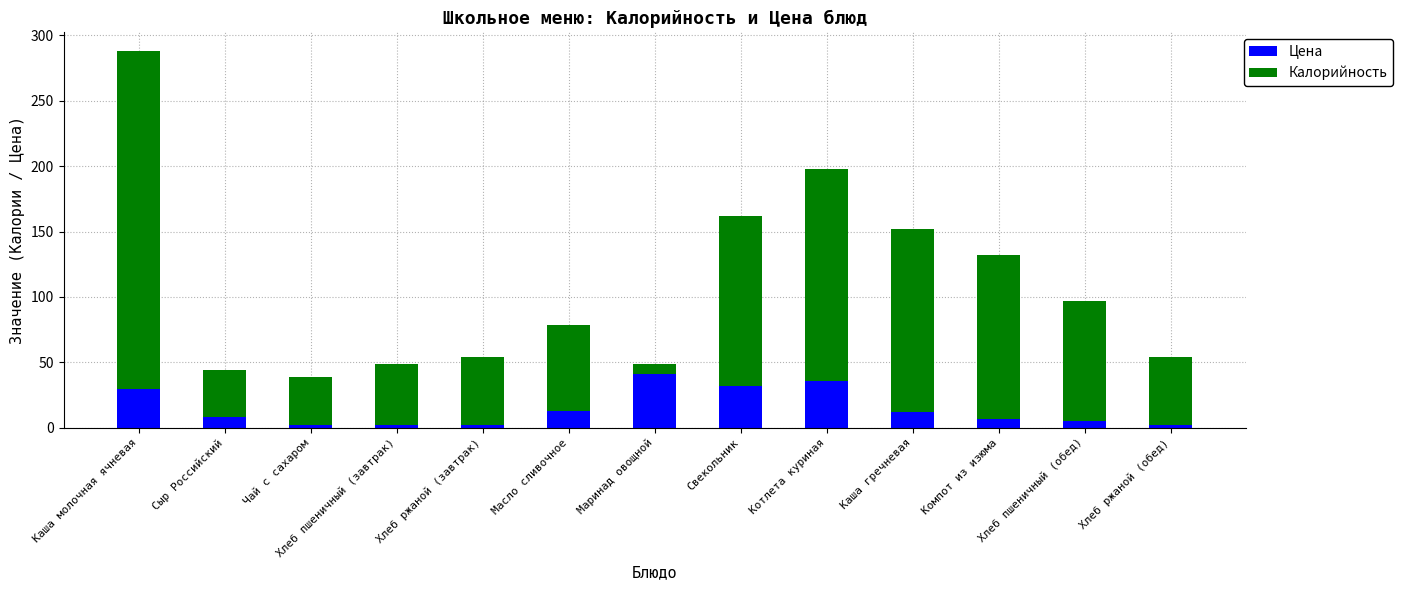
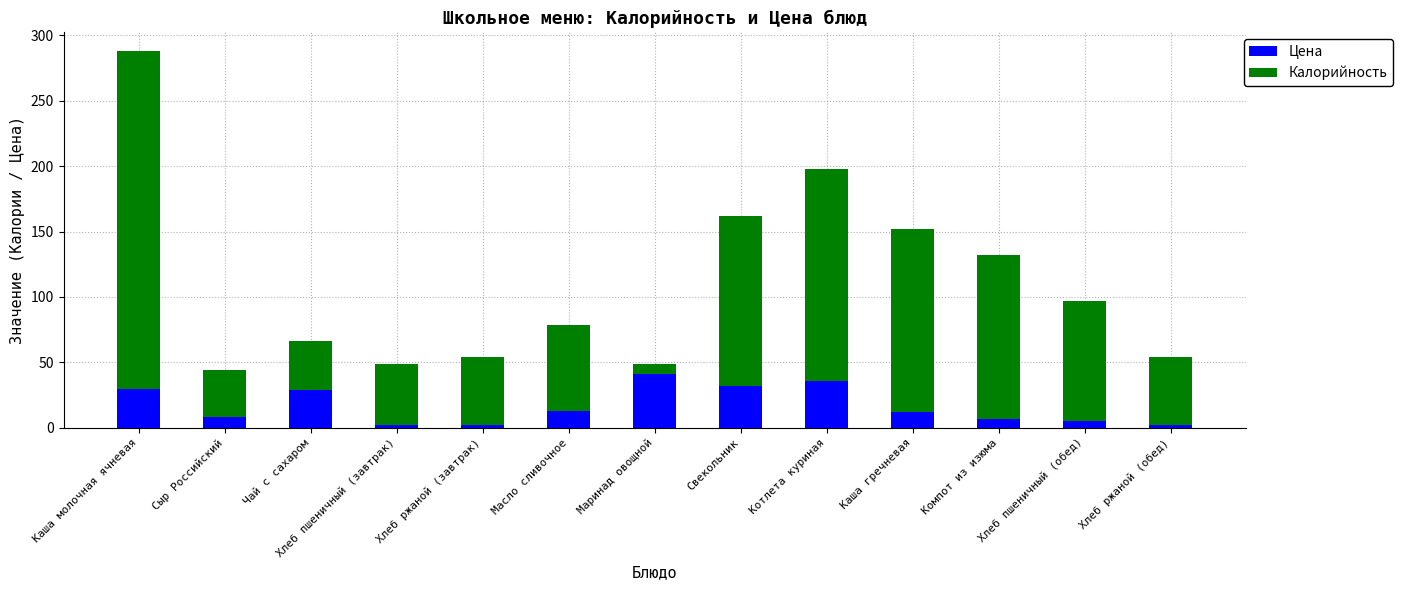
  {
    "Цена": {
      "Каша молочная ячневая": 30,
      "Сыр Российский": 8,
-     "Чай с сахаром": 2,
+     "Чай с сахаром": 29,
      "Хлеб пшеничный (завтрак)": 2,
      "Масло сливочное": 13,
      "Маринад овощной": 41,
      "Свекольник": 32,
      "Котлета куриная": 36,
      "Каша гречневая": 12,
      "Компот из изюма": 7,
      "Хлеб пшеничный (обед)": 5
    },
    "Калорийность": {
      "Каша молочная ячневая": 258,
      "Сыр Российский": 36,
      "Чай с сахаром": 37,
      "Хлеб пшеничный (завтрак)": 46,
      "Хлеб ржаной (завтрак)": 52,
      "Масло сливочное": 66,
      "Маринад овощной": 8,
      "Свекольник": 130,
      "Котлета куриная": 162,
      "Каша гречневая": 140,
      "Компот из изюма": 125,
      "Хлеб пшеничный (обед)": 92,
      "Хлеб ржаной (обед)": 52
    }
  }
